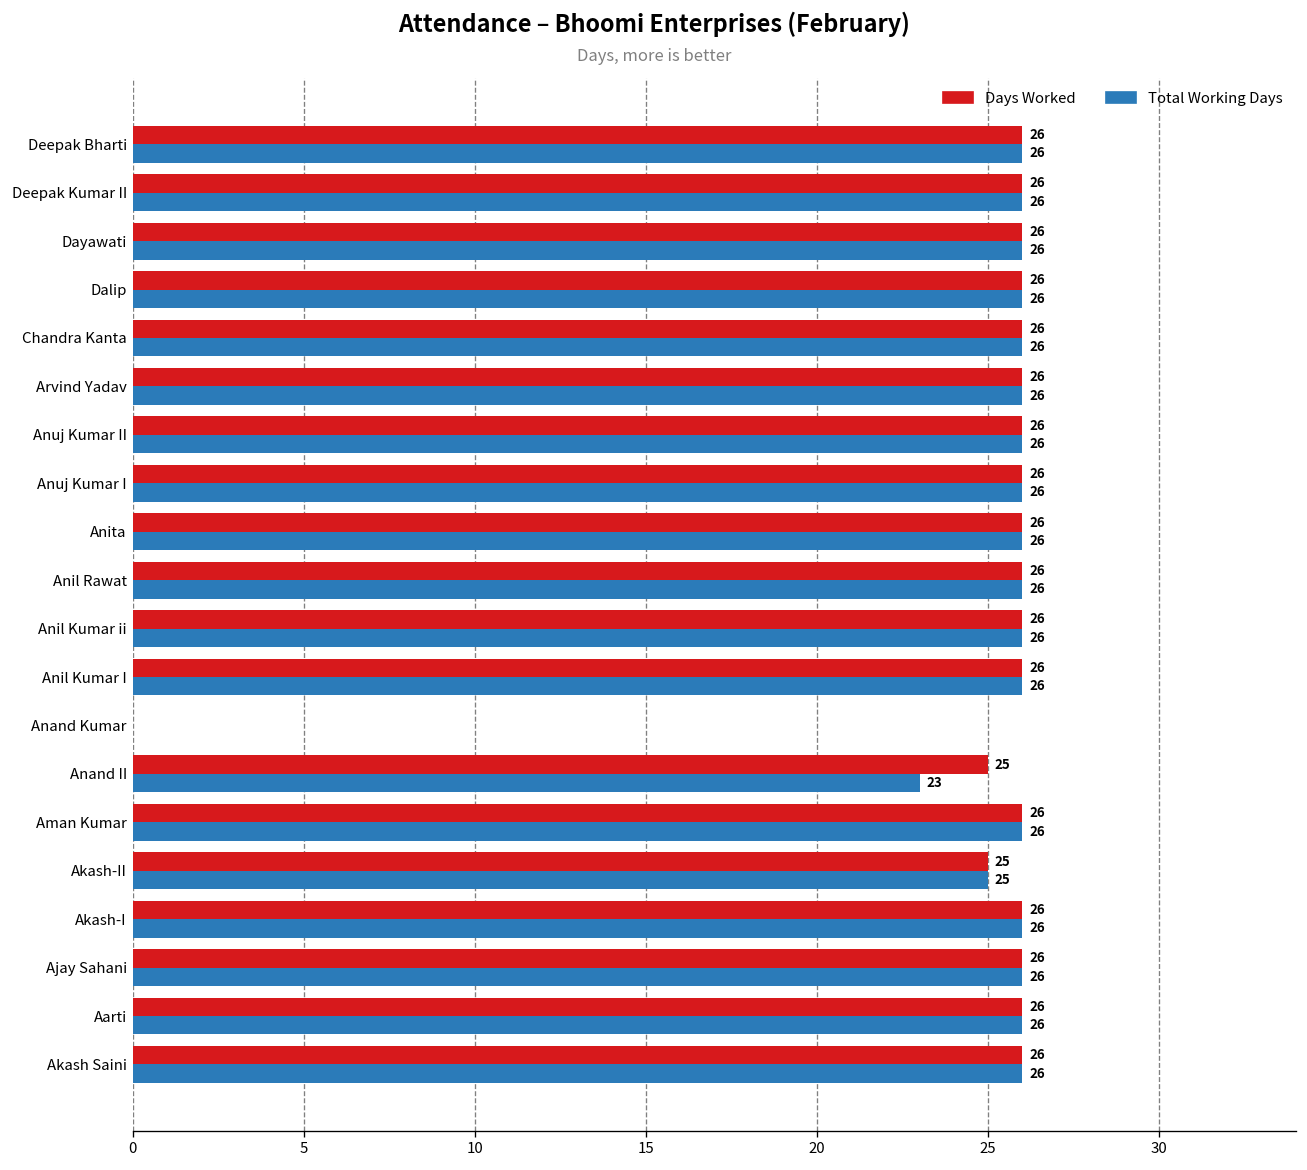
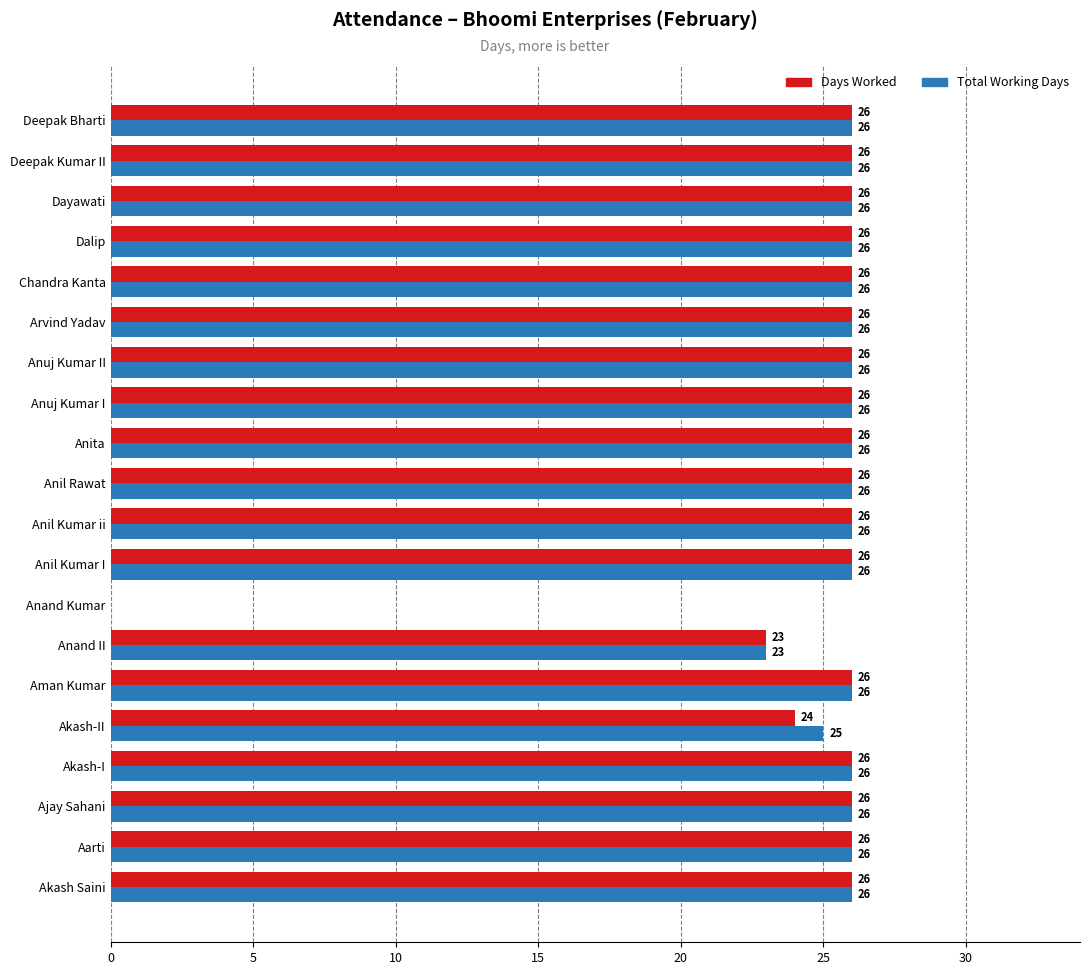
  {
    "Days Worked": {
      "Deepak Bharti": 26,
      "Deepak Kumar II": 26,
      "Dayawati": 26,
      "Dalip": 26,
      "Chandra Kanta": 26,
      "Arvind Yadav": 26,
      "Anuj Kumar II": 26,
      "Anuj Kumar I": 26,
      "Anita": 26,
      "Anil Rawat": 26,
      "Anil Kumar ii": 26,
      "Anil Kumar I": 26,
-     "Anand II": 25,
+     "Anand II": 23,
      "Aman Kumar": 26,
-     "Akash-II": 25,
+     "Akash-II": 24,
      "Akash-I": 26,
      "Ajay Sahani": 26,
      "Aarti": 26,
      "Akash Saini": 26
    },
    "Total Working Days": {
      "Deepak Bharti": 26,
      "Deepak Kumar II": 26,
      "Dayawati": 26,
      "Dalip": 26,
      "Chandra Kanta": 26,
      "Arvind Yadav": 26,
      "Anuj Kumar II": 26,
      "Anuj Kumar I": 26,
      "Anita": 26,
      "Anil Rawat": 26,
      "Anil Kumar ii": 26,
      "Anil Kumar I": 26,
      "Anand II": 23,
      "Aman Kumar": 26,
      "Akash-II": 25,
      "Akash-I": 26,
      "Ajay Sahani": 26,
      "Aarti": 26,
      "Akash Saini": 26
    }
  }
